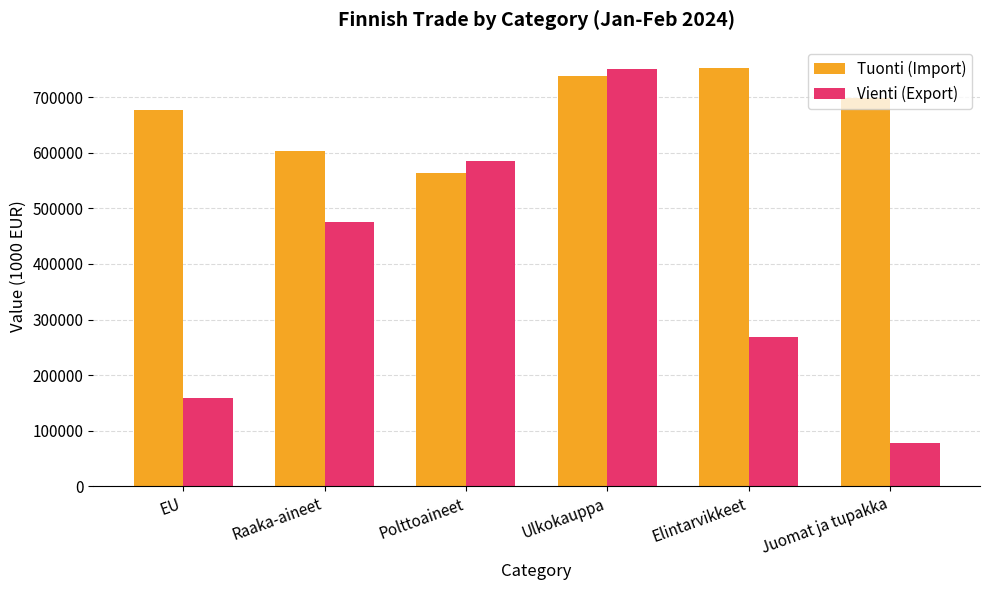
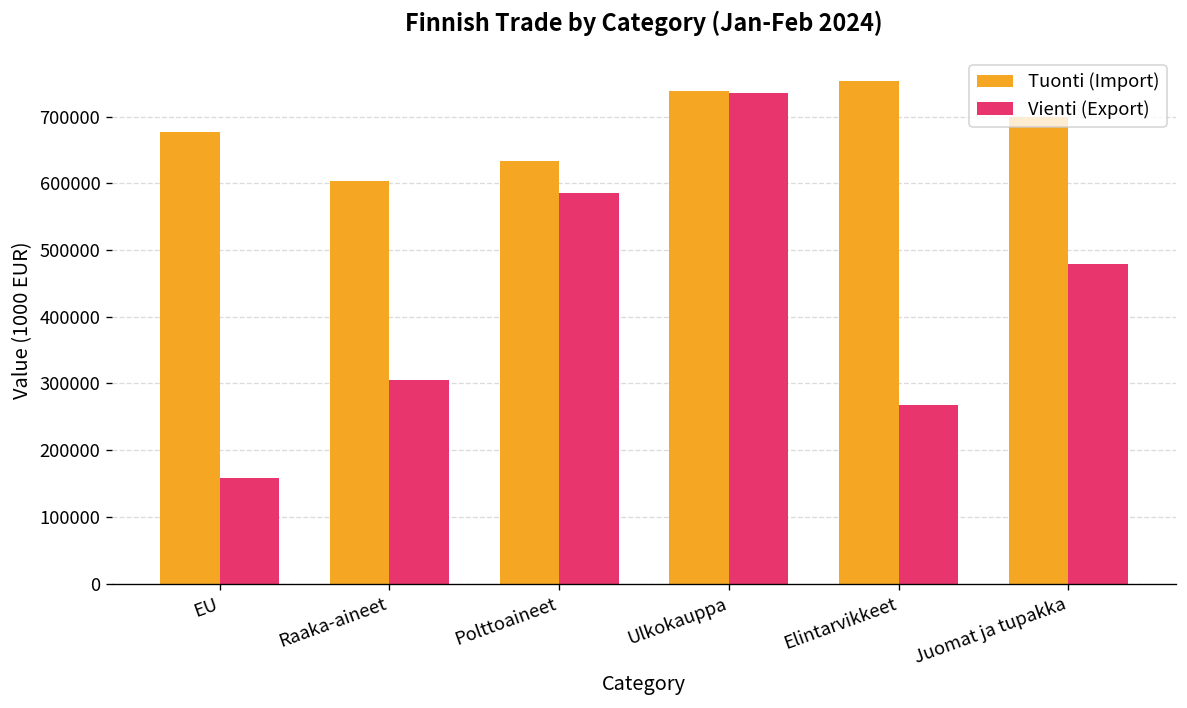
  {
    "Tuonti (Import)": {
      "EU": 680000,
      "Raaka-aineet": 600000,
-     "Polttoaineet": 560000,
+     "Polttoaineet": 630000,
      "Ulkokauppa": 740000,
      "Elintarvikkeet": 750000
    },
    "Vienti (Export)": {
      "EU": 160000,
-     "Raaka-aineet": 480000,
+     "Raaka-aineet": 300000,
      "Polttoaineet": 590000,
-     "Ulkokauppa": 750000,
+     "Ulkokauppa": 740000,
      "Elintarvikkeet": 270000,
-     "Juomat ja tupakka": 80000
+     "Juomat ja tupakka": 480000
    }
  }
